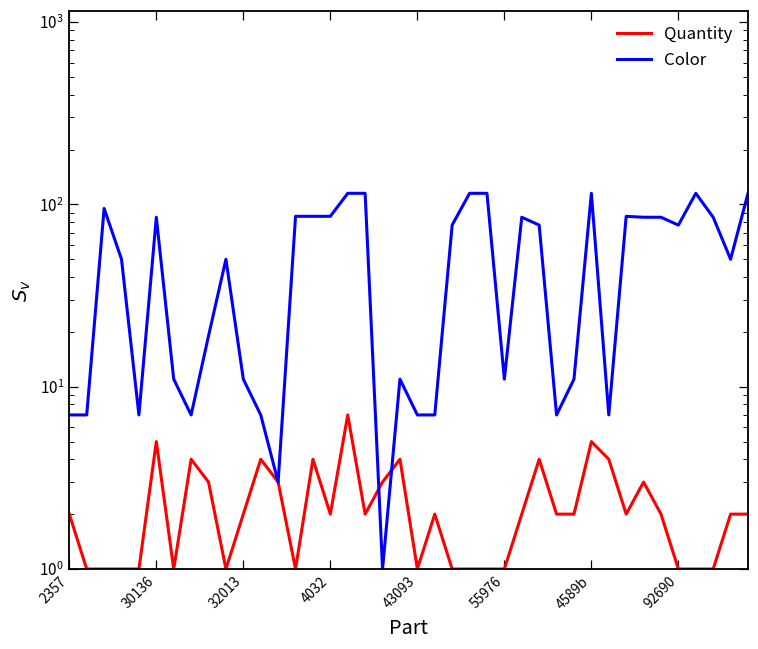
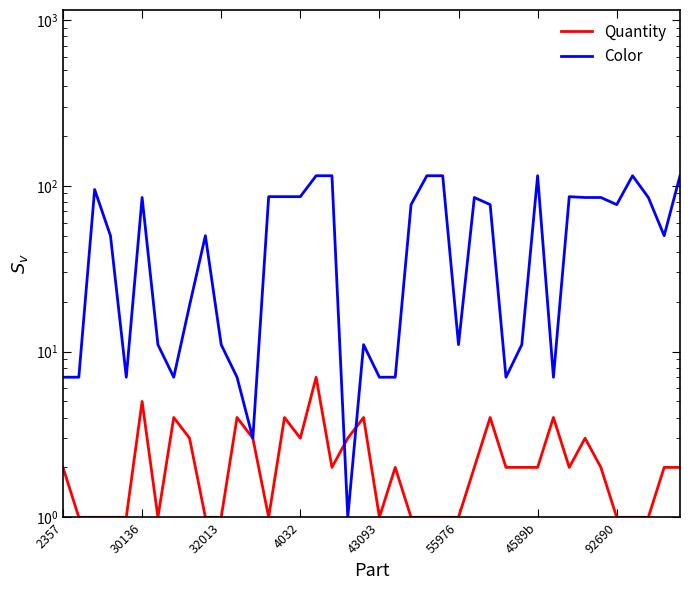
  {
    "Quantity": {
      "2357": 2,
      "30136": 5,
-     "32013": 2,
-     "4032": 2,
+     "32013": 1,
+     "4032": 3,
      "43093": 1,
      "55976": 1,
-     "4589b": 5,
+     "4589b": 2,
      "92690": 1
    },
    "Color": {
      "2357": 7,
      "30136": 90,
      "32013": 11,
      "4032": 90,
      "43093": 7,
      "55976": 11,
      "4589b": 120,
      "92690": 80
    }
  }
